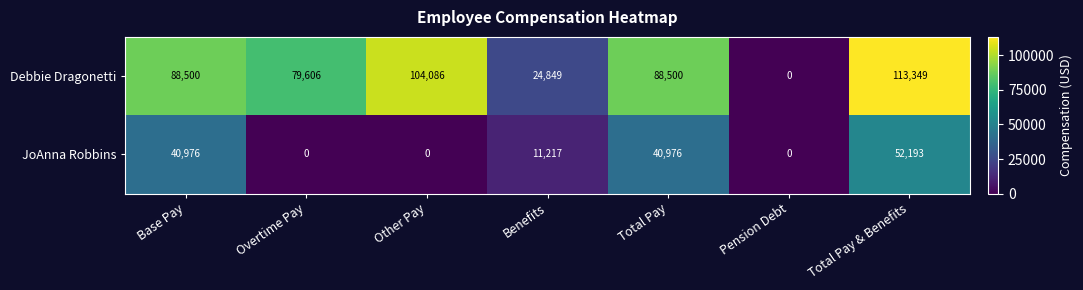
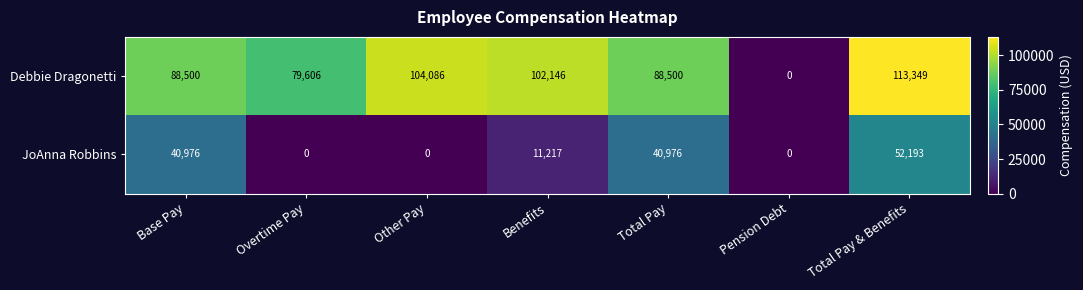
  {
    "Debbie Dragonetti": {
      "Base Pay": "88,500",
      "Overtime Pay": "79,606",
      "Other Pay": "104,086",
-     "Benefits": "24,849",
+     "Benefits": "102,146",
      "Total Pay": "88,500",
      "Pension Debt": "0",
      "Total Pay & Benefits": "113,349"
    },
    "JoAnna Robbins": {
      "Base Pay": "40,976",
      "Overtime Pay": "0",
      "Other Pay": "0",
      "Benefits": "11,217",
      "Total Pay": "40,976",
      "Pension Debt": "0",
      "Total Pay & Benefits": "52,193"
    }
  }
